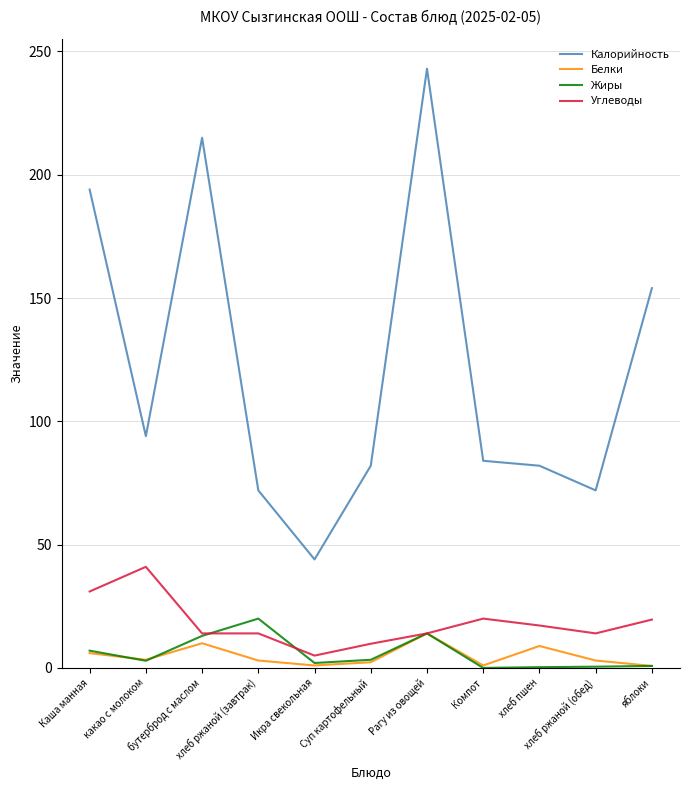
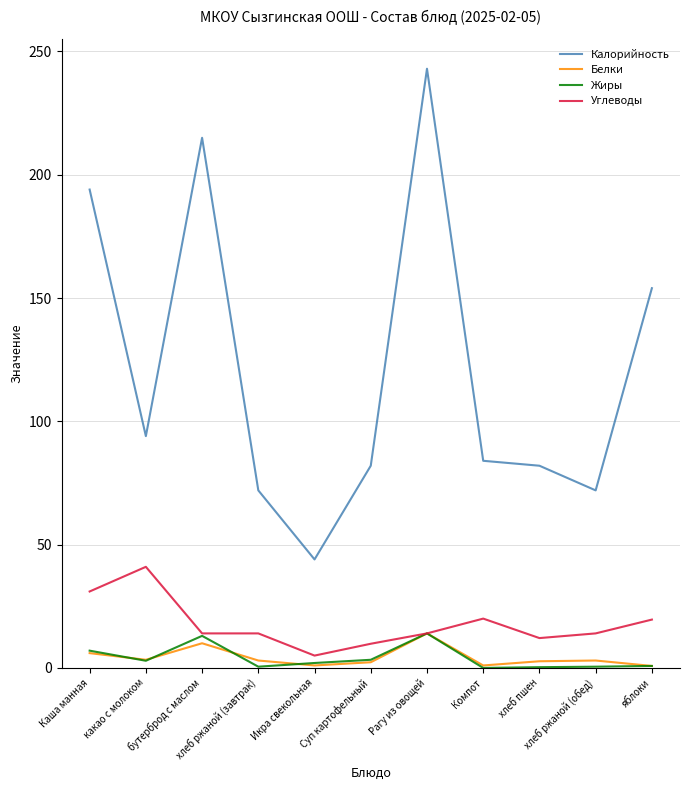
  {
    "Калорийность": {
      "Каша манная": 194,
      "какао с молоком": 94,
      "бутерброд с маслом": 215,
      "хлеб ржаной (завтрак)": 72,
      "Икра свекольная": 44,
      "Суп картофельный": 82,
      "Рагу из овощей": 243,
      "Компот": 84,
      "хлеб пшен": 82,
      "хлеб ржаной (обед)": 72,
      "яблоки": 154
    },
    "Белки": {
      "бутерброд с маслом": 10,
      "хлеб ржаной (завтрак)": 3,
-     "хлеб пшен": 9,
+     "хлеб пшен": 3,
      "хлеб ржаной (обед)": 3
    },
    "Жиры": {
-     "хлеб ржаной (завтрак)": 20,
+     "хлеб ржаной (завтрак)": 1,
      "хлеб пшен": 0,
      "хлеб ржаной (обед)": 1
    },
    "Углеводы": {
      "Каша манная": 31,
      "какао с молоком": 41,
      "хлеб ржаной (завтрак)": 14,
      "Икра свекольная": 5,
      "Суп картофельный": 10,
      "Компот": 20,
-     "хлеб пшен": 17,
+     "хлеб пшен": 12,
      "хлеб ржаной (обед)": 14,
      "яблоки": 20
    }
  }
